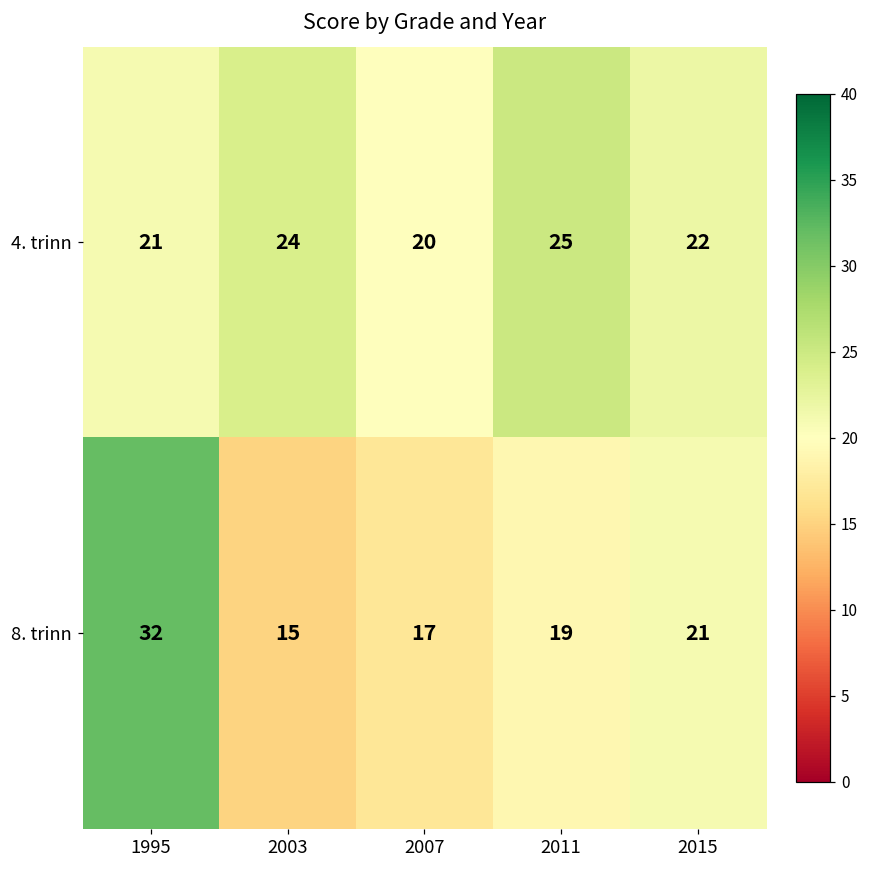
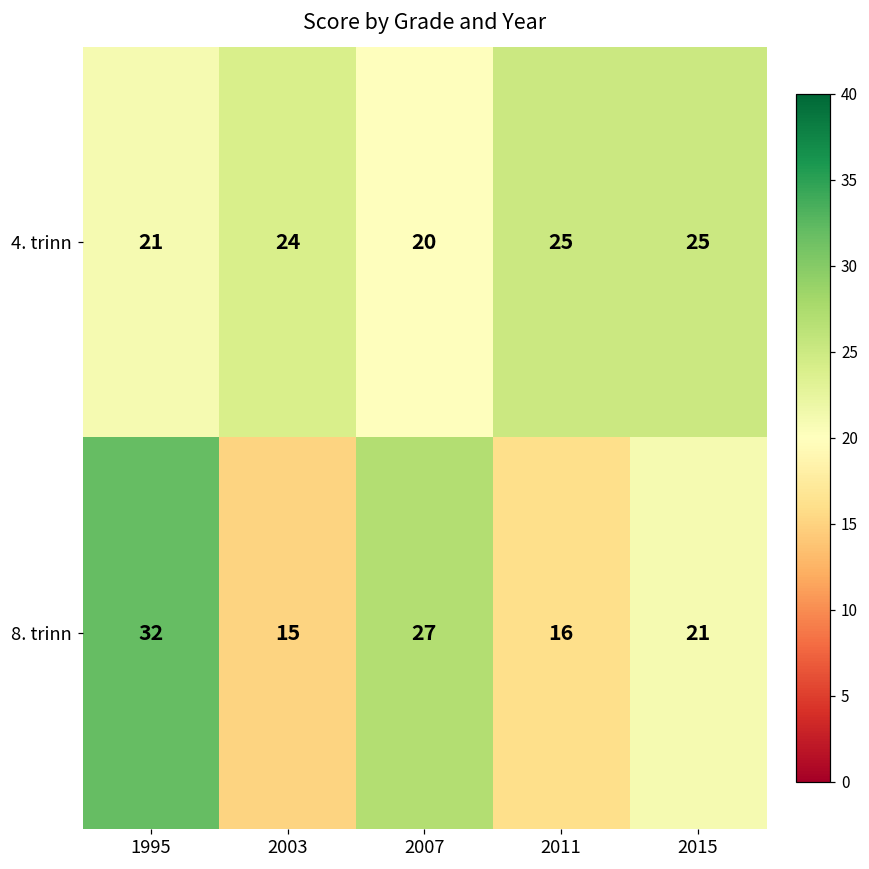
  {
    "4. trinn": {
      "1995": 21,
      "2003": 24,
      "2007": 20,
      "2011": 25,
-     "2015": 22
+     "2015": 25
    },
    "8. trinn": {
      "1995": 32,
      "2003": 15,
-     "2007": 17,
-     "2011": 19,
+     "2007": 27,
+     "2011": 16,
      "2015": 21
    }
  }
